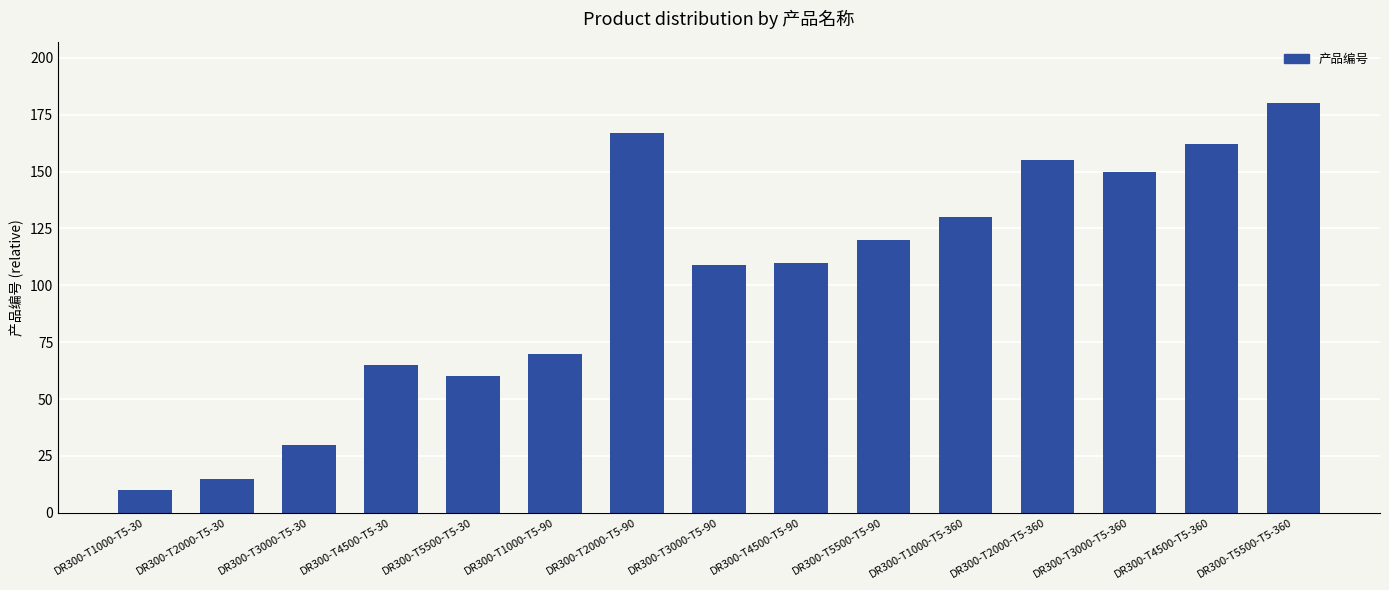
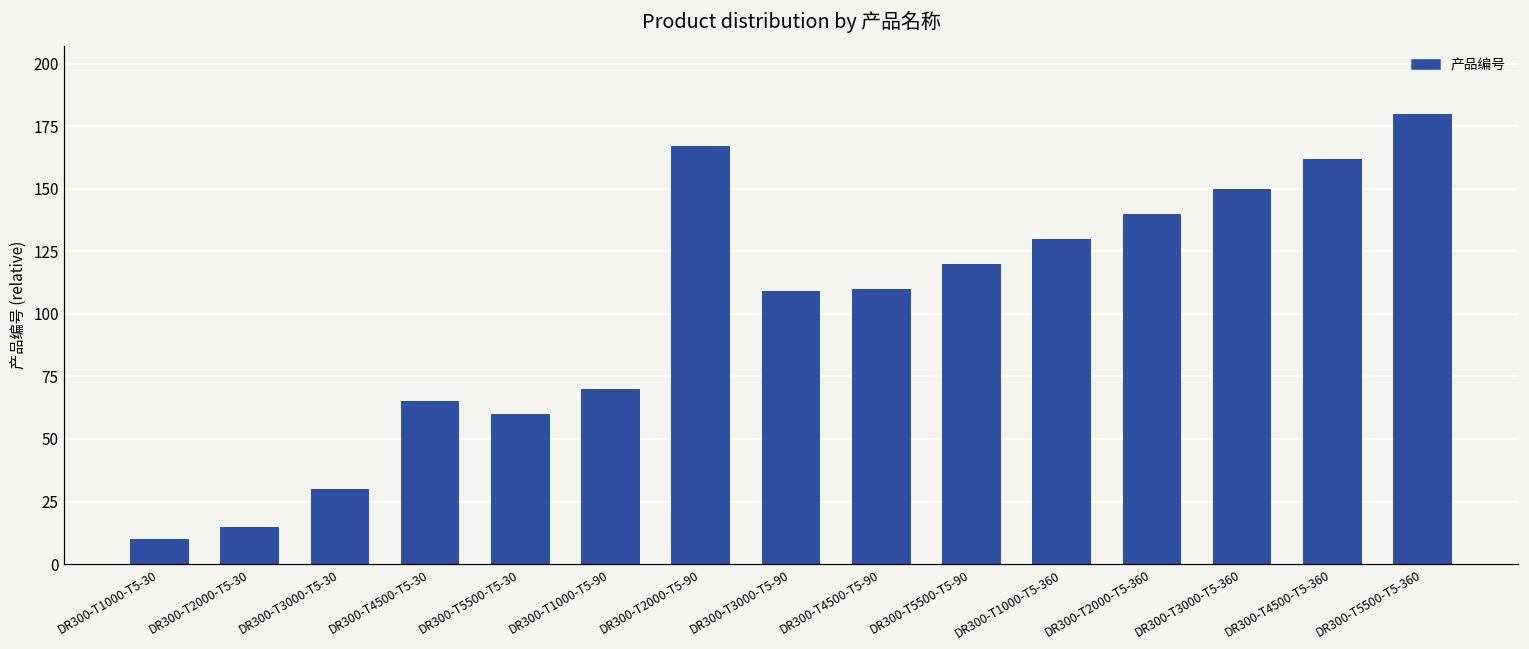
  {
    "DR300-T1000-T5-30": 10,
    "DR300-T2000-T5-30": 15,
    "DR300-T3000-T5-30": 30,
    "DR300-T4500-T5-30": 65,
    "DR300-T5500-T5-30": 60,
    "DR300-T1000-T5-90": 70,
    "DR300-T2000-T5-90": 167,
    "DR300-T3000-T5-90": 109,
    "DR300-T4500-T5-90": 110,
    "DR300-T5500-T5-90": 120,
    "DR300-T1000-T5-360": 130,
-   "DR300-T2000-T5-360": 155,
+   "DR300-T2000-T5-360": 140,
    "DR300-T3000-T5-360": 150,
    "DR300-T4500-T5-360": 162,
    "DR300-T5500-T5-360": 180
  }
